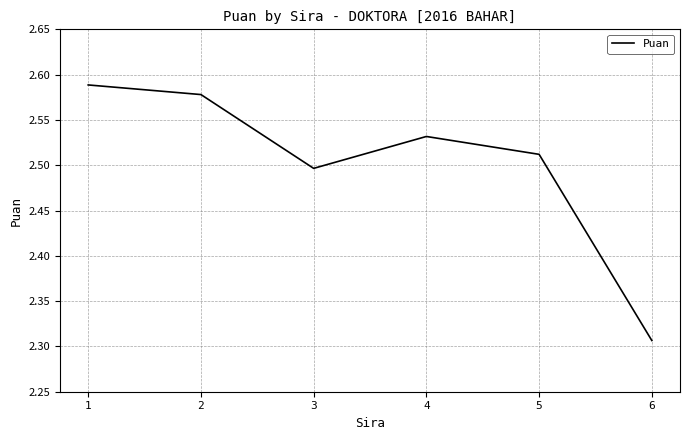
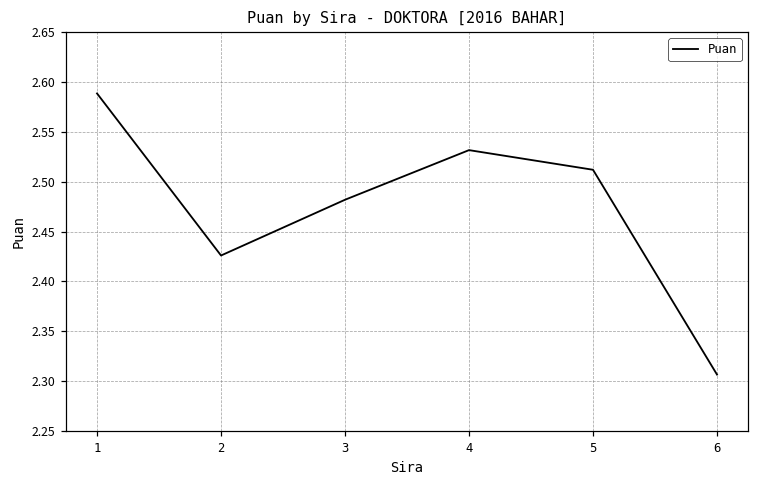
  {
    "1": 2.59,
-   "2": 2.58,
-   "3": 2.50,
+   "2": 2.43,
+   "3": 2.48,
    "4": 2.53,
    "5": 2.51,
    "6": 2.31
  }
